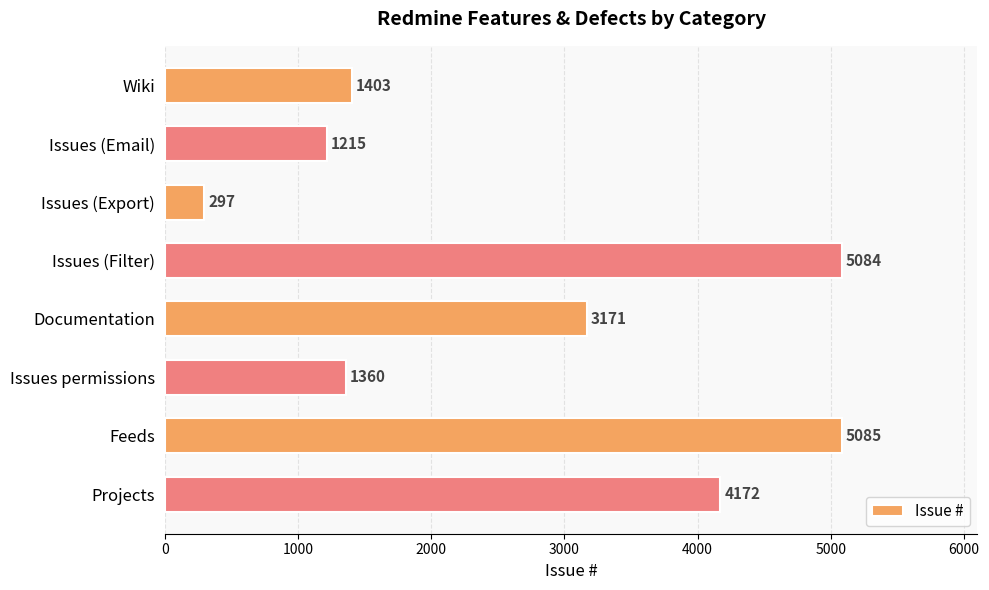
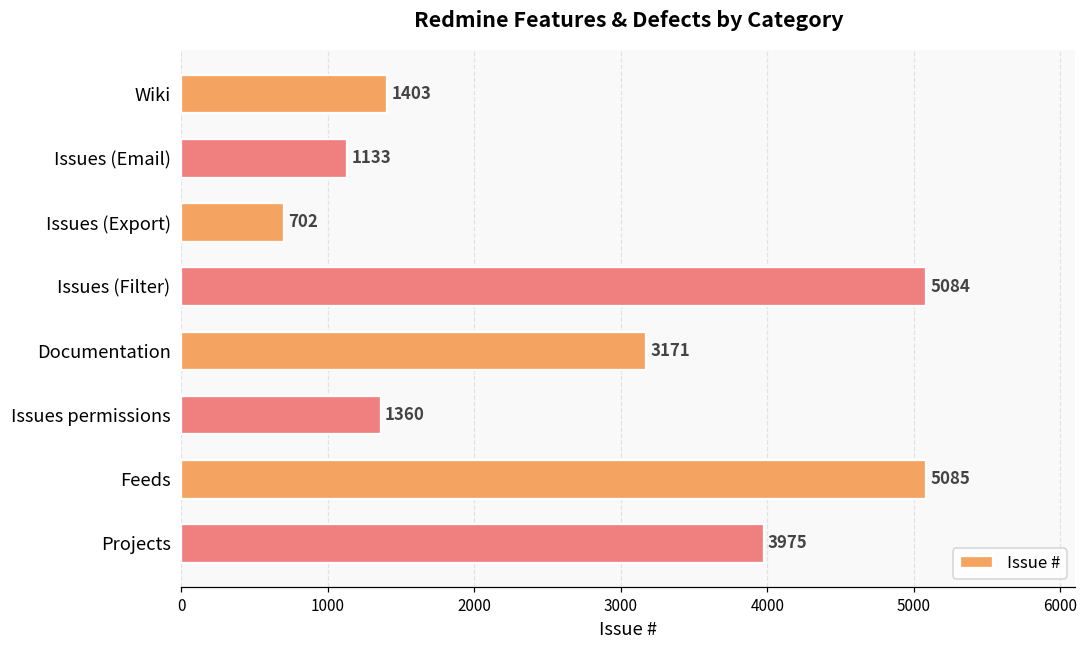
  {
    "Wiki": 1403,
-   "Issues (Email)": 1215,
-   "Issues (Export)": 297,
+   "Issues (Email)": 1133,
+   "Issues (Export)": 702,
    "Issues (Filter)": 5084,
    "Documentation": 3171,
    "Issues permissions": 1360,
    "Feeds": 5085,
-   "Projects": 4172
+   "Projects": 3975
  }
